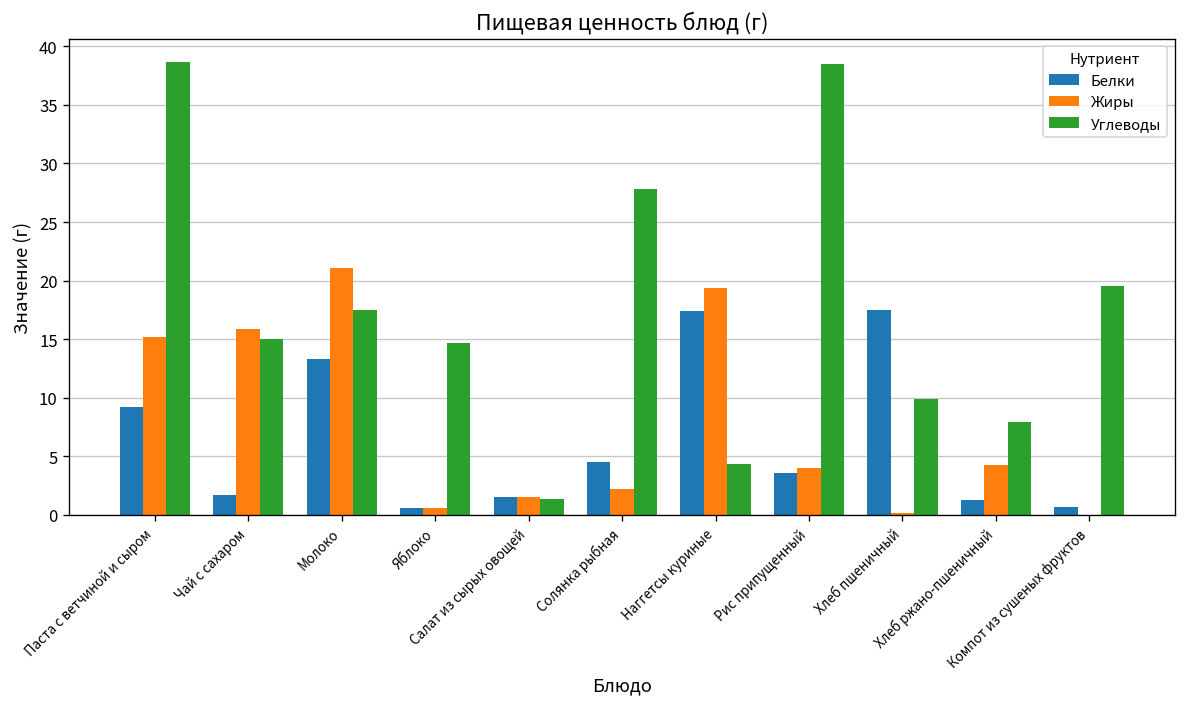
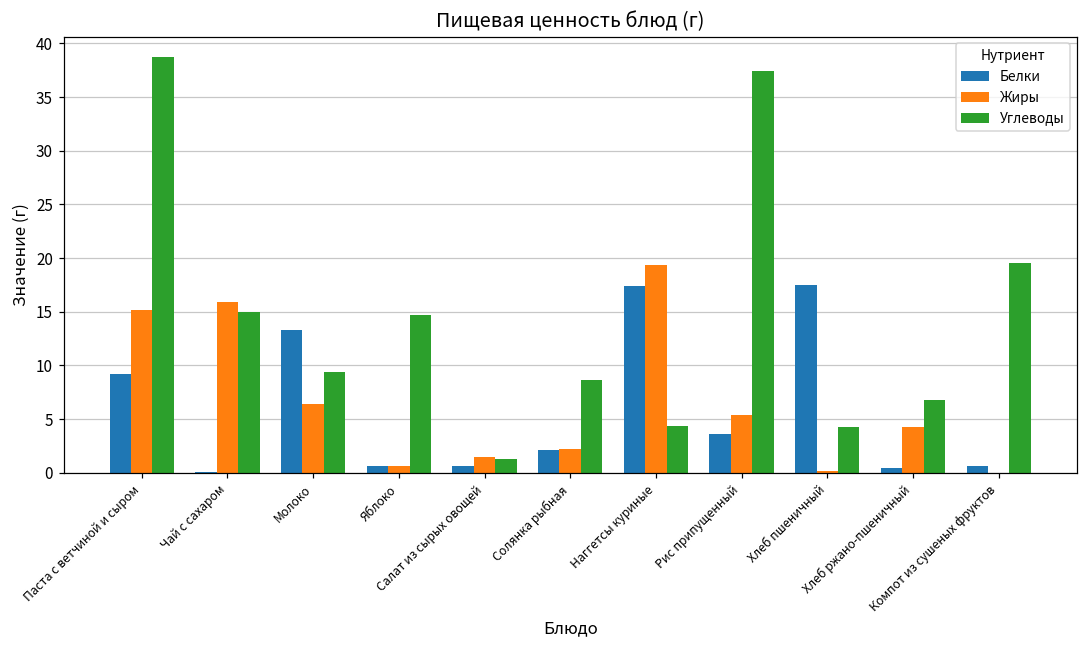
  {
    "Белки": {
      "Паста с ветчиной и сыром": 9,
-     "Чай с сахаром": 2,
+     "Чай с сахаром": 0,
      "Молоко": 13,
      "Яблоко": 1,
-     "Салат из сырых овощей": 2,
-     "Солянка рыбная": 5,
+     "Салат из сырых овощей": 1,
+     "Солянка рыбная": 2,
      "Наггетсы куриные": 17,
      "Рис припущенный": 4,
      "Хлеб пшеничный": 18,
-     "Хлеб ржано-пшеничный": 1,
+     "Хлеб ржано-пшеничный": 0,
      "Компот из сушеных фруктов": 1
    },
    "Жиры": {
      "Паста с ветчиной и сыром": 15,
      "Чай с сахаром": 16,
-     "Молоко": 21,
+     "Молоко": 6,
      "Яблоко": 1,
      "Салат из сырых овощей": 2,
      "Солянка рыбная": 2,
      "Наггетсы куриные": 19,
-     "Рис припущенный": 4,
+     "Рис припущенный": 5,
      "Хлеб ржано-пшеничный": 4,
      "Компот из сушеных фруктов": 0
    },
    "Углеводы": {
      "Паста с ветчиной и сыром": 39,
      "Чай с сахаром": 15,
-     "Молоко": 18,
+     "Молоко": 9,
      "Яблоко": 15,
      "Салат из сырых овощей": 1,
-     "Солянка рыбная": 28,
+     "Солянка рыбная": 9,
      "Наггетсы куриные": 4,
-     "Рис припущенный": 38,
-     "Хлеб пшеничный": 10,
-     "Хлеб ржано-пшеничный": 8,
+     "Рис припущенный": 37,
+     "Хлеб пшеничный": 4,
+     "Хлеб ржано-пшеничный": 7,
      "Компот из сушеных фруктов": 20
    }
  }
